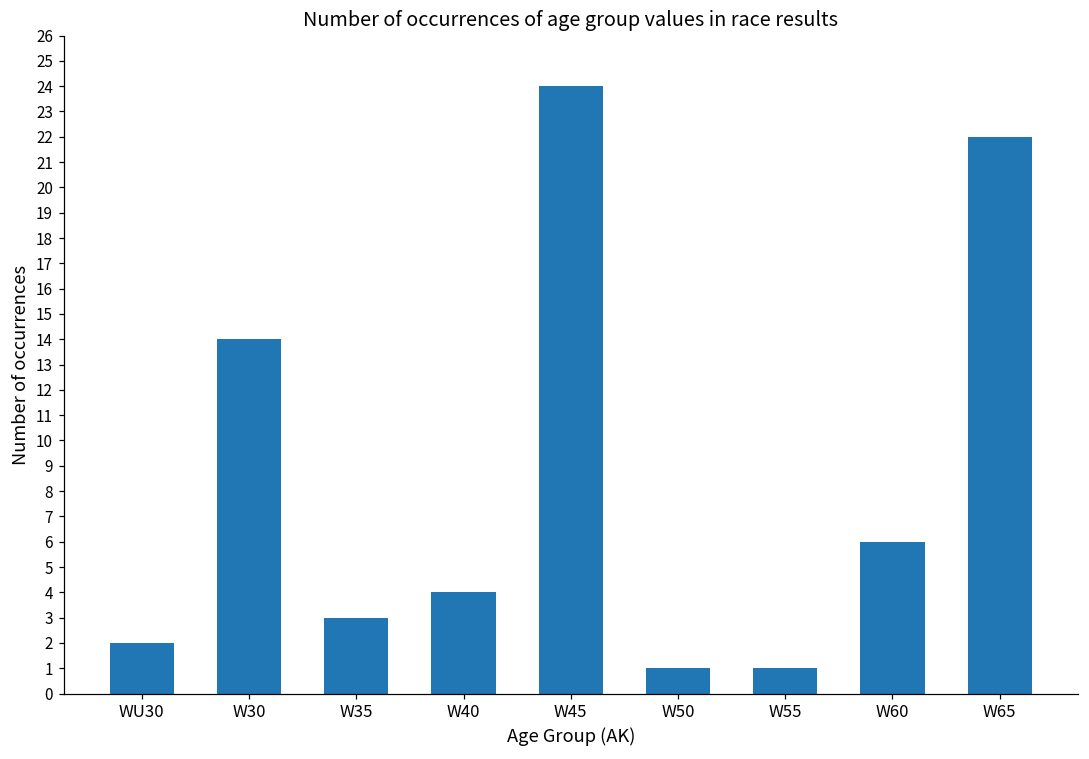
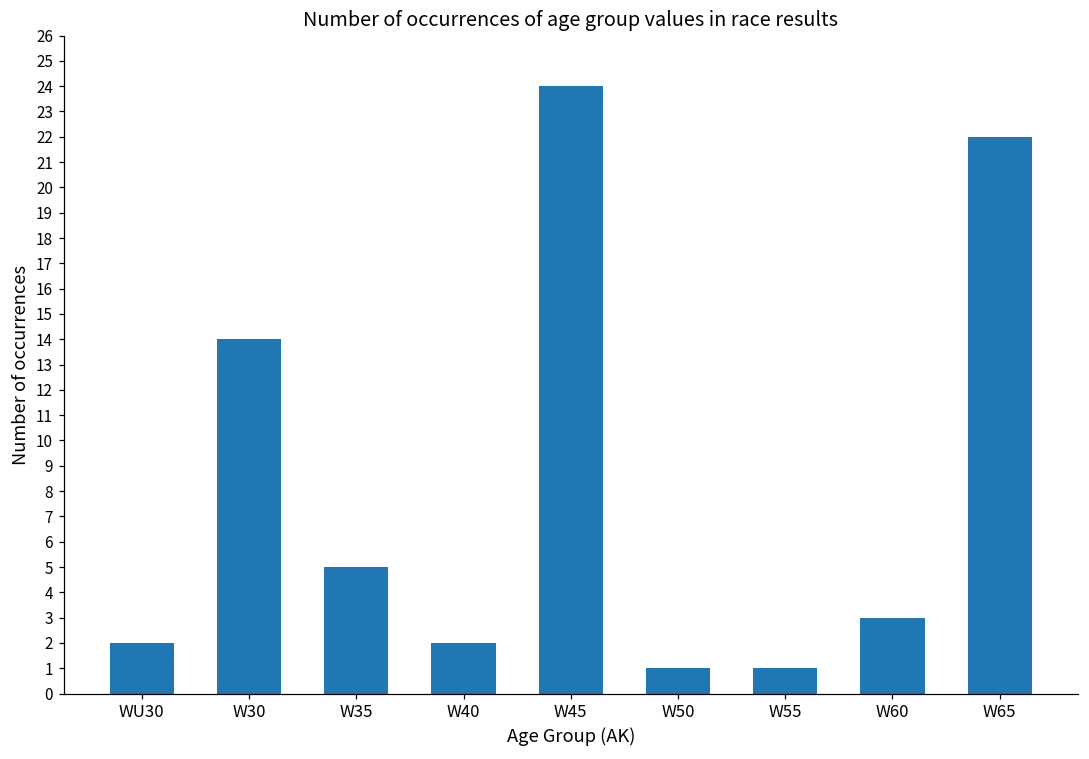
  {
    "WU30": 2,
    "W30": 14,
-   "W35": 3,
-   "W40": 4,
+   "W35": 5,
+   "W40": 2,
    "W45": 24,
    "W50": 1,
    "W55": 1,
-   "W60": 6,
+   "W60": 3,
    "W65": 22
  }
